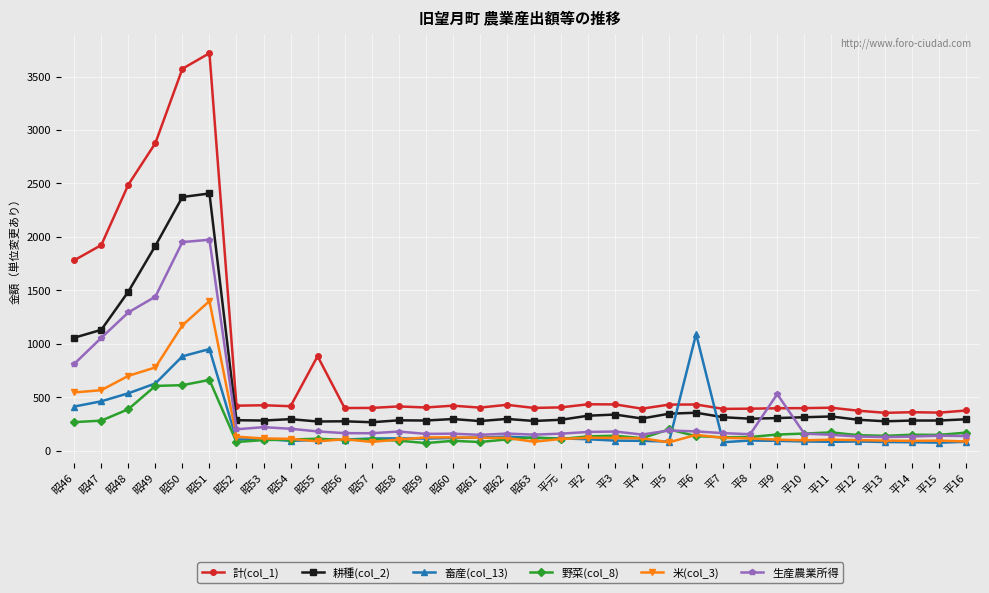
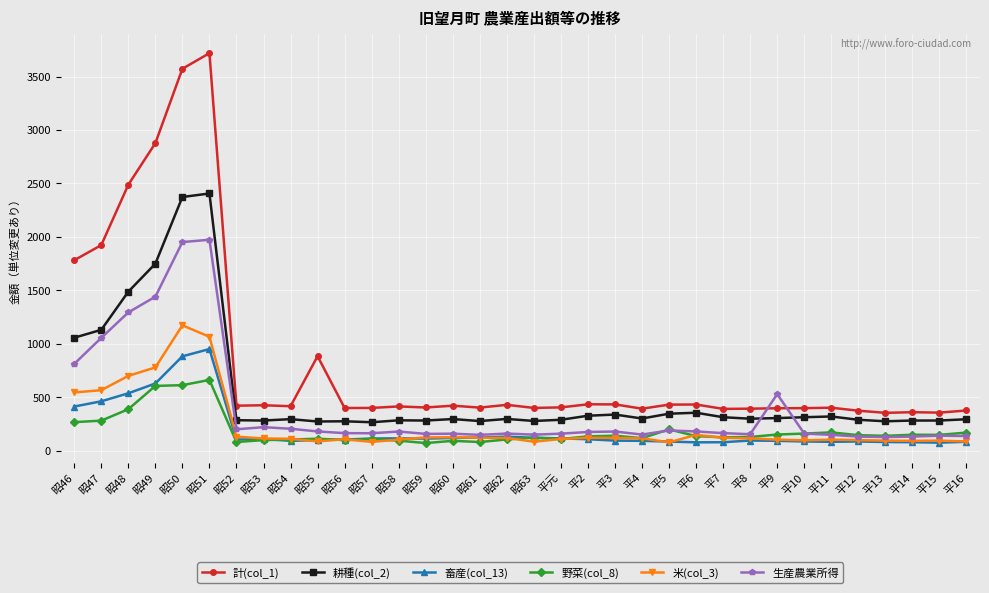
  {
    "計(col_1)": {
      "昭46": 1780,
      "昭47": 1920,
      "昭48": 2490,
      "昭49": 2880,
      "昭50": 3570,
      "昭51": 3720,
      "昭52": 420,
      "昭53": 420,
      "昭54": 420,
      "昭55": 880,
      "昭56": 400,
      "昭57": 400,
      "昭58": 410,
      "昭59": 400,
      "昭60": 420,
      "昭61": 400,
      "昭62": 430,
      "昭63": 400,
      "平元": 400,
      "平2": 430,
      "平3": 430,
      "平4": 390,
      "平5": 430,
      "平6": 430,
      "平7": 390,
      "平8": 390,
      "平9": 400,
      "平10": 400,
      "平11": 400,
      "平12": 370,
      "平13": 350,
      "平14": 360,
      "平15": 360,
      "平16": 380
    },
    "耕種(col_2)": {
      "昭46": 1060,
      "昭47": 1130,
      "昭48": 1490,
-     "昭49": 1920,
+     "昭49": 1750,
      "昭50": 2370,
      "昭51": 2410,
      "昭52": 280,
      "昭53": 280,
      "昭54": 290,
      "昭55": 270,
      "昭56": 270,
      "昭57": 270,
      "昭58": 280,
      "昭59": 280,
      "昭60": 300,
      "昭61": 280,
      "昭62": 300,
      "昭63": 280,
      "平元": 290,
      "平2": 330,
      "平3": 340,
      "平4": 300,
      "平5": 350,
      "平6": 350,
      "平7": 310,
      "平8": 300,
      "平9": 300,
      "平10": 310,
      "平11": 320,
      "平12": 290,
      "平13": 270,
      "平14": 280,
      "平15": 280,
      "平16": 290
    },
    "畜産(col_13)": {
      "昭46": 410,
      "昭47": 460,
      "昭48": 540,
      "昭50": 880,
      "昭51": 950,
      "平3": 90,
      "平4": 90,
-     "平6": 1090,
+     "平6": 80,
      "平7": 80
    },
    "野菜(col_8)": {
      "昭46": 270,
      "昭47": 280,
      "昭48": 390,
      "昭50": 610,
      "昭51": 660,
      "昭59": 70,
      "昭60": 90,
      "昭61": 80,
      "平9": 150,
      "平16": 170
    },
    "米(col_3)": {
      "昭46": 540,
      "昭47": 570,
      "昭48": 700,
      "昭49": 780,
      "昭50": 1170,
-     "昭51": 1400,
+     "昭51": 1070,
      "昭52": 130,
      "昭57": 80,
      "昭63": 80
    },
    "生産農業所得": {
      "昭46": 810,
      "昭47": 1060,
      "昭48": 1290,
      "昭49": 1440,
      "昭50": 1950,
      "昭51": 1970,
      "昭52": 200,
      "昭53": 220,
      "昭54": 200,
      "昭55": 180,
      "昭56": 160,
      "昭57": 160,
      "昭58": 180,
      "昭59": 160,
      "昭60": 160,
      "昭61": 150,
      "昭62": 160,
      "昭63": 150,
      "平元": 160,
      "平2": 170,
      "平3": 180,
      "平4": 150,
      "平6": 180,
      "平7": 160,
      "平8": 150,
      "平9": 530,
      "平16": 140
    }
  }
